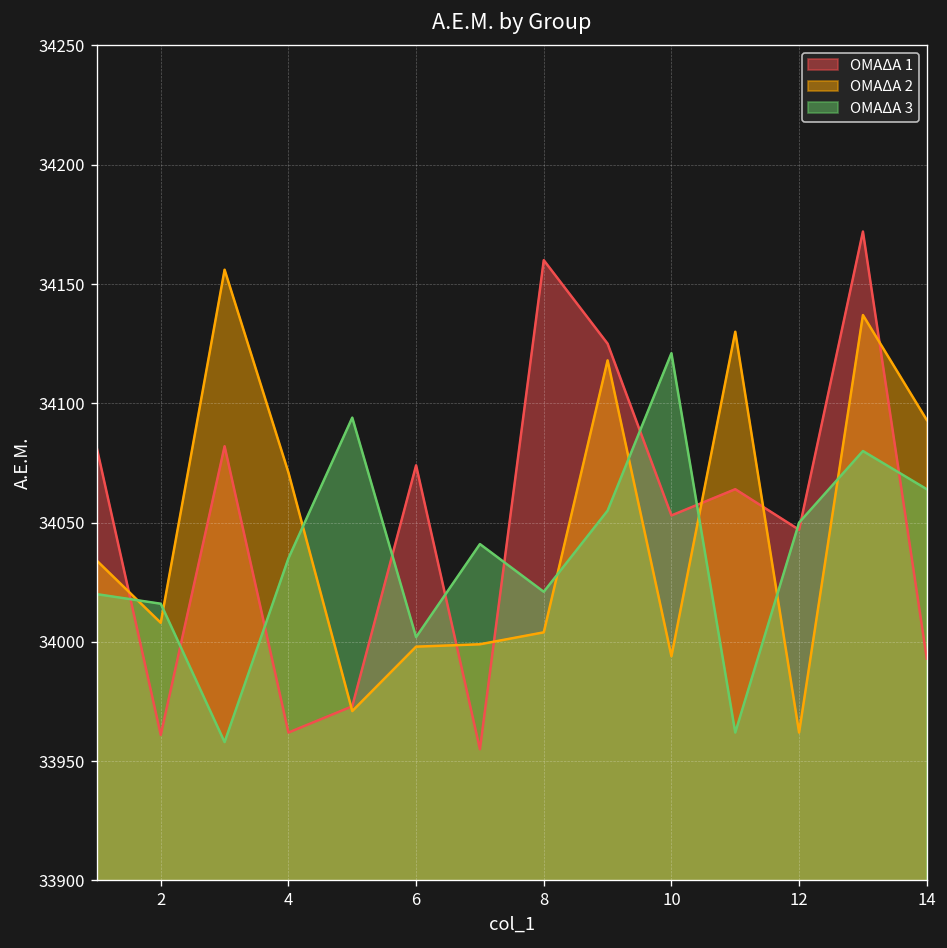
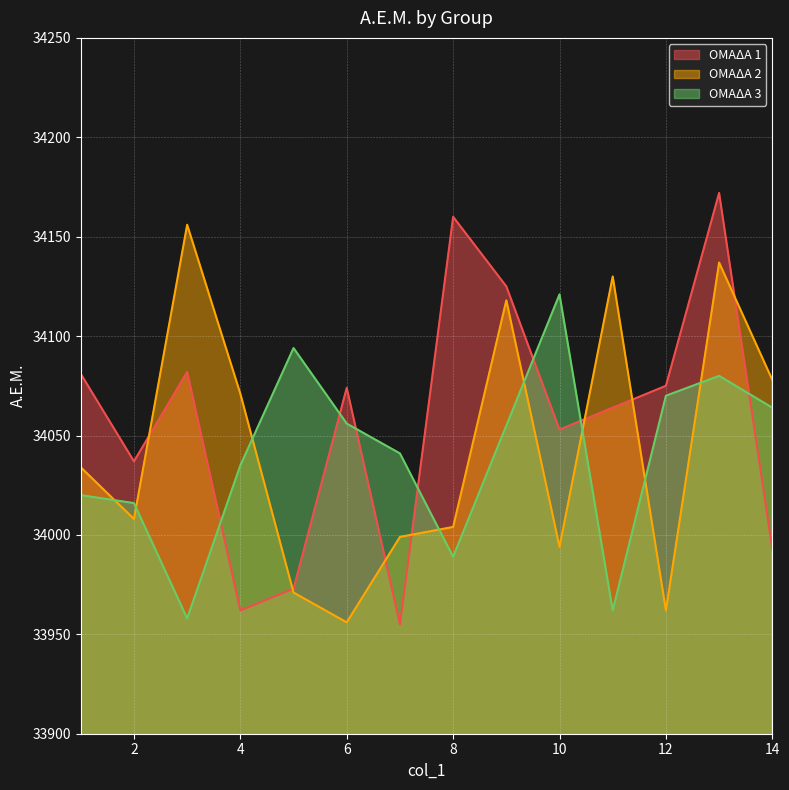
  {
    "ΟΜΑΔΑ 1": {
-     "2": 33961,
+     "2": 34037,
      "4": 33962,
      "6": 34074,
      "8": 34160,
      "10": 34053,
-     "12": 34047,
+     "12": 34075,
      "14": 33993
    },
    "ΟΜΑΔΑ 2": {
      "2": 34008,
      "4": 34071,
-     "6": 33998,
+     "6": 33956,
      "8": 34004,
      "10": 33994,
      "12": 33962,
-     "14": 34093
+     "14": 34078
    },
    "ΟΜΑΔΑ 3": {
      "2": 34016,
      "4": 34035,
-     "6": 34002,
-     "8": 34021,
+     "6": 34056,
+     "8": 33989,
      "10": 34121,
-     "12": 34050,
+     "12": 34070,
      "14": 34064
    }
  }
